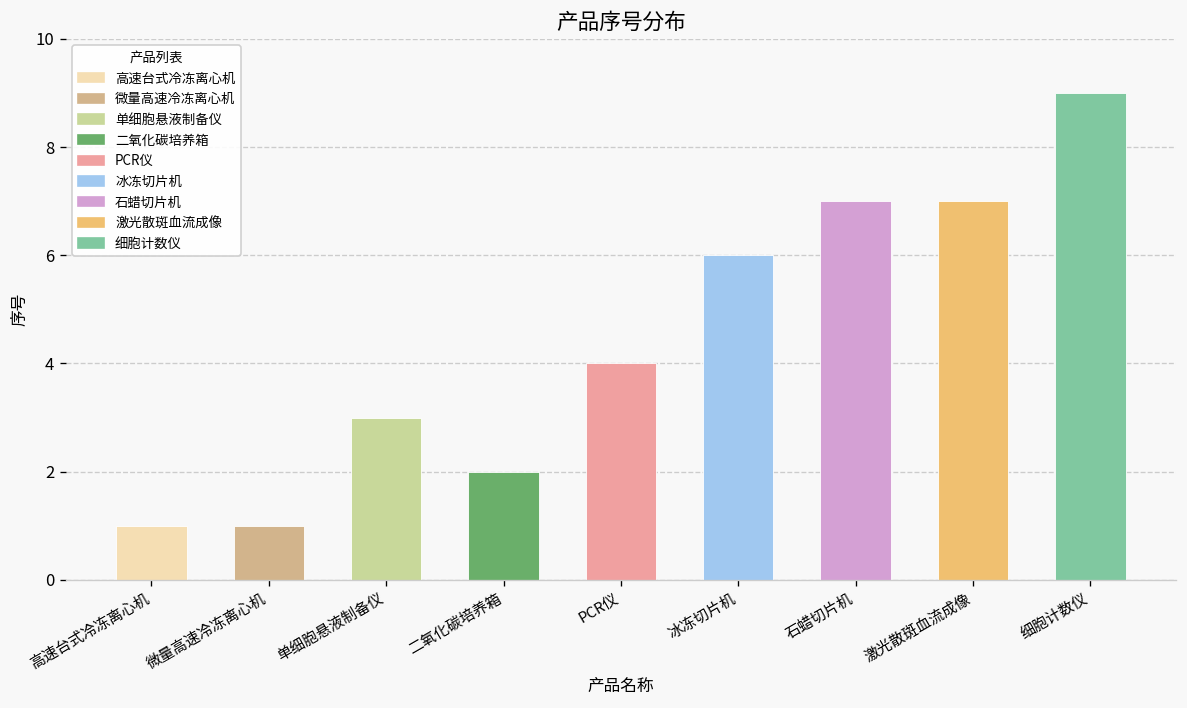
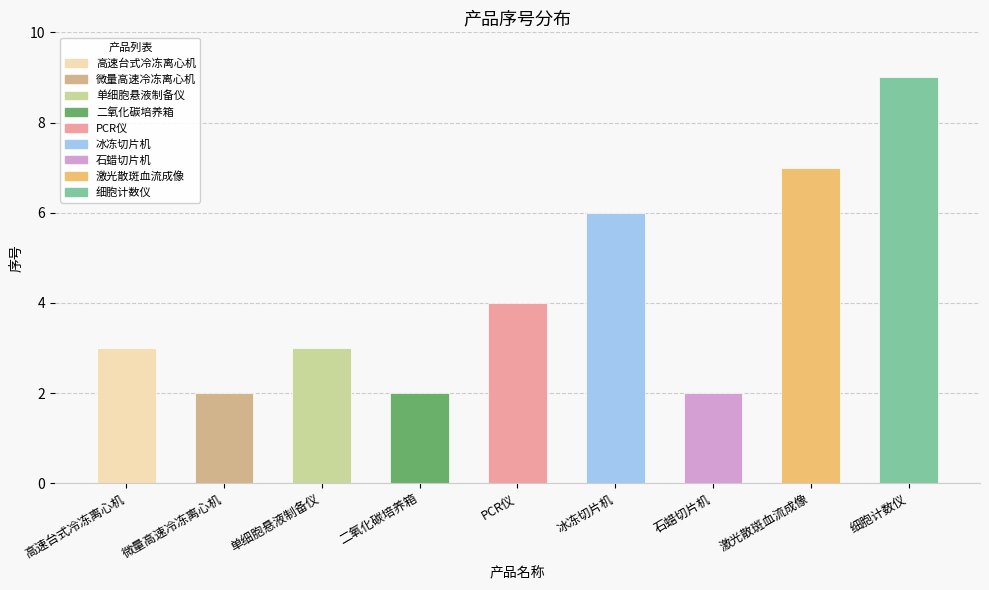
  {
-   "高速台式冷冻离心机": 1,
-   "微量高速冷冻离心机": 1,
+   "高速台式冷冻离心机": 3,
+   "微量高速冷冻离心机": 2,
    "单细胞悬液制备仪": 3,
    "二氧化碳培养箱": 2,
    "PCR仪": 4,
    "冰冻切片机": 6,
-   "石蜡切片机": 7,
+   "石蜡切片机": 2,
    "激光散斑血流成像": 7,
    "细胞计数仪": 9
  }
